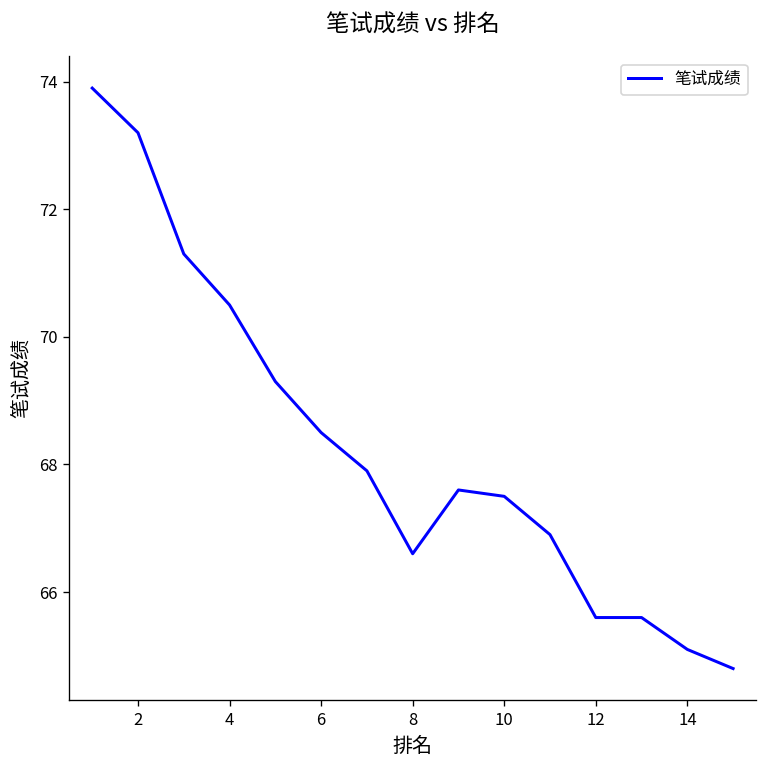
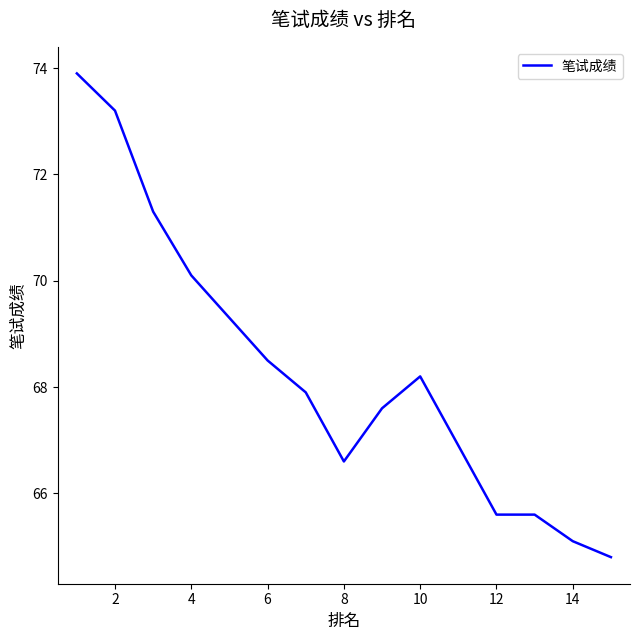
  {
    "2": 73.2,
-   "4": 70.5,
+   "4": 70.1,
    "6": 68.5,
    "8": 66.6,
-   "10": 67.5,
+   "10": 68.2,
    "12": 65.6,
    "14": 65.1
  }
